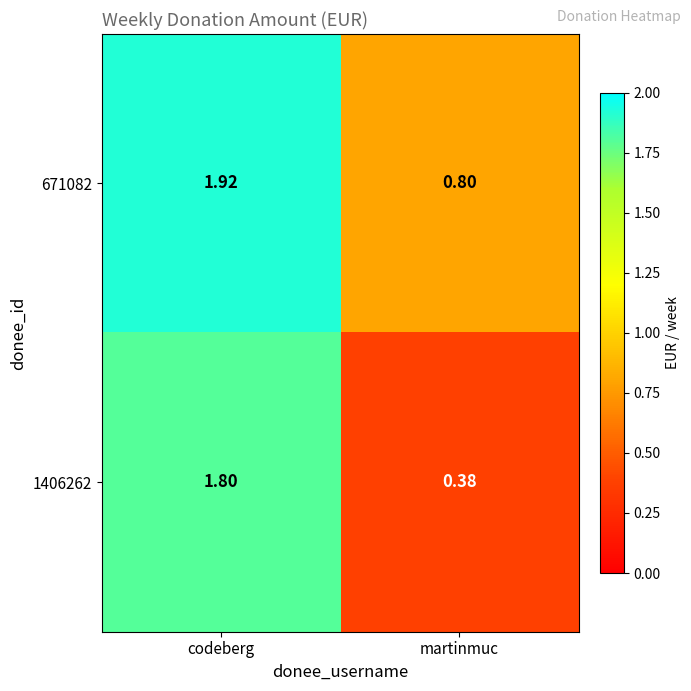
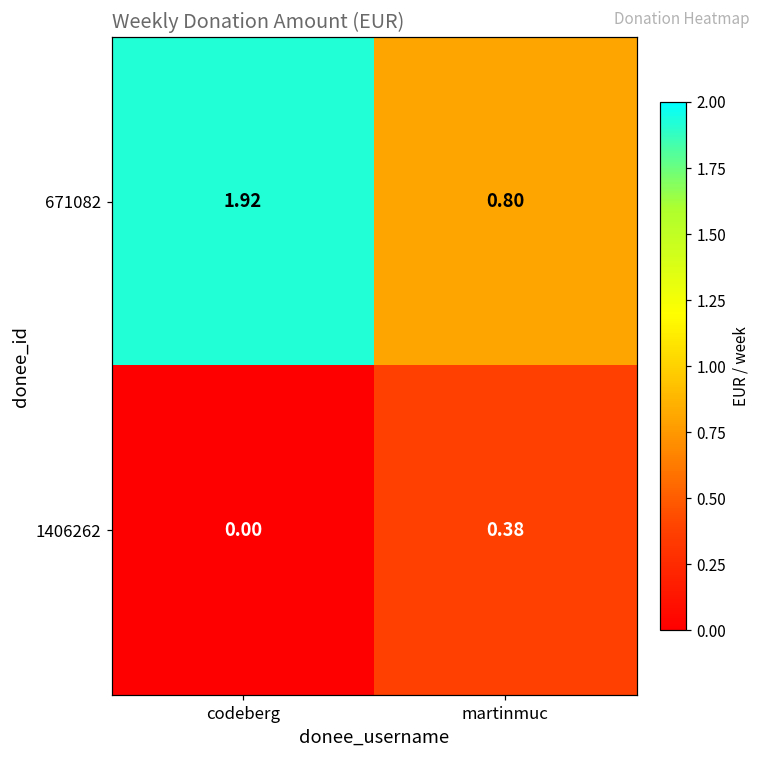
  {
    "671082": {
      "codeberg": 1.92,
      "martinmuc": 0.80
    },
    "1406262": {
-     "codeberg": 1.80,
+     "codeberg": 0.00,
      "martinmuc": 0.38
    }
  }
